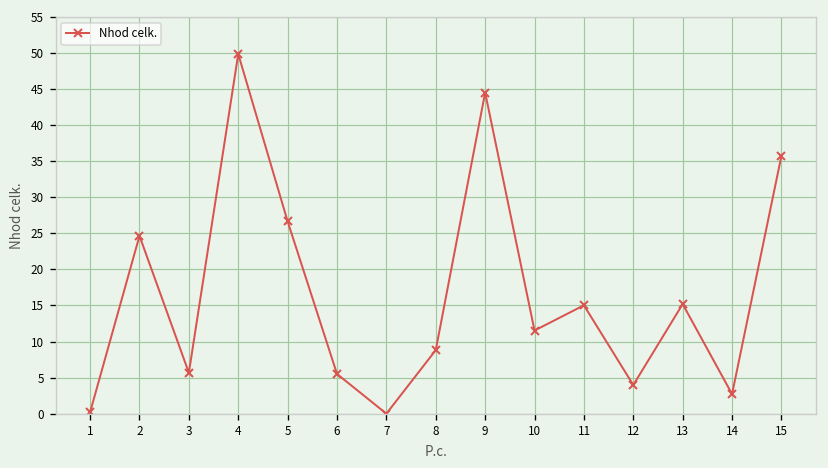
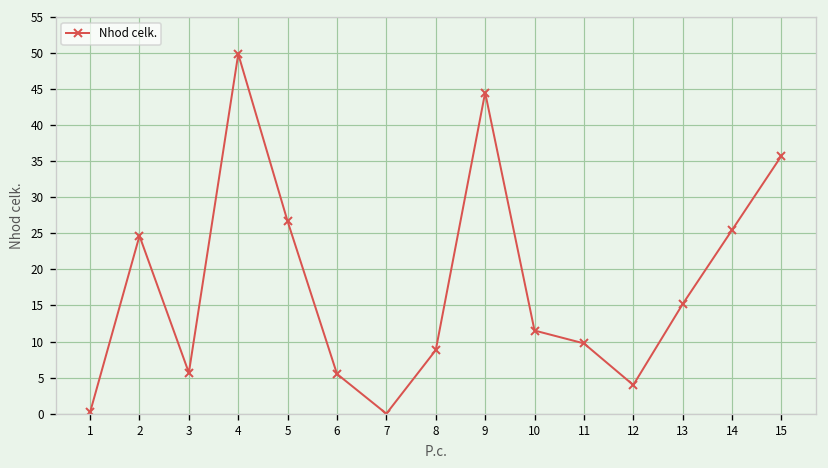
  {
    "1": 0,
    "2": 25,
    "3": 6,
    "4": 50,
    "5": 27,
    "6": 6,
    "7": 0,
    "8": 9,
    "9": 45,
    "10": 12,
-   "11": 15,
+   "11": 10,
    "12": 4,
    "13": 15,
-   "14": 3,
+   "14": 25,
    "15": 36
  }
